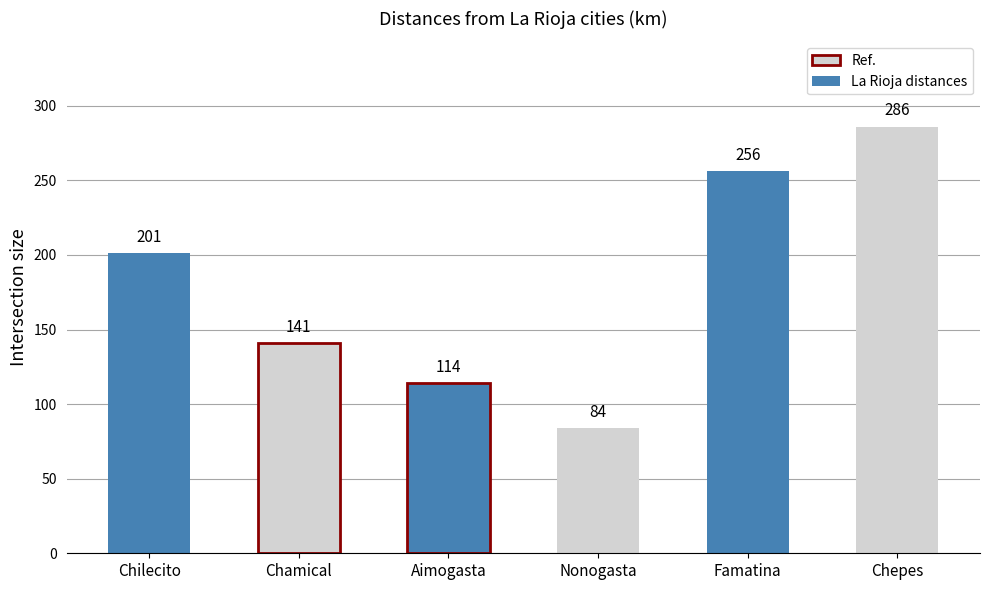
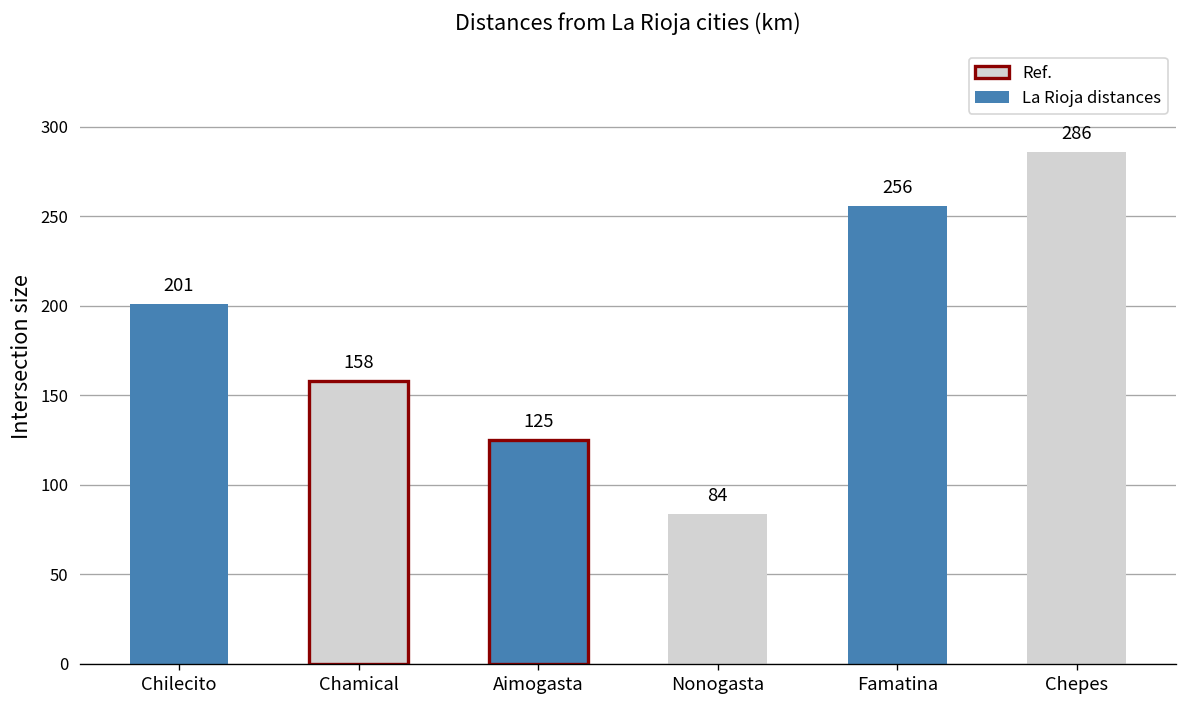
  {
    "Chilecito": 201,
-   "Chamical": 141,
-   "Aimogasta": 114,
+   "Chamical": 158,
+   "Aimogasta": 125,
    "Nonogasta": 84,
    "Famatina": 256,
    "Chepes": 286
  }
